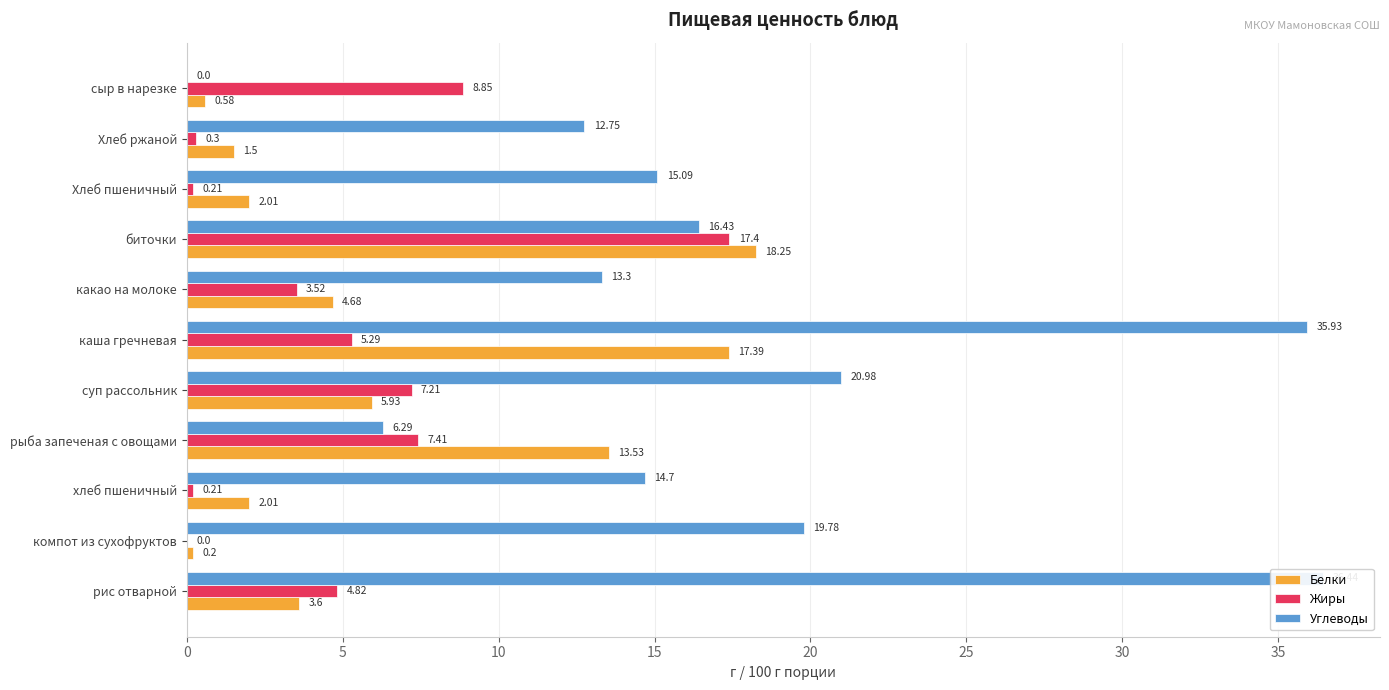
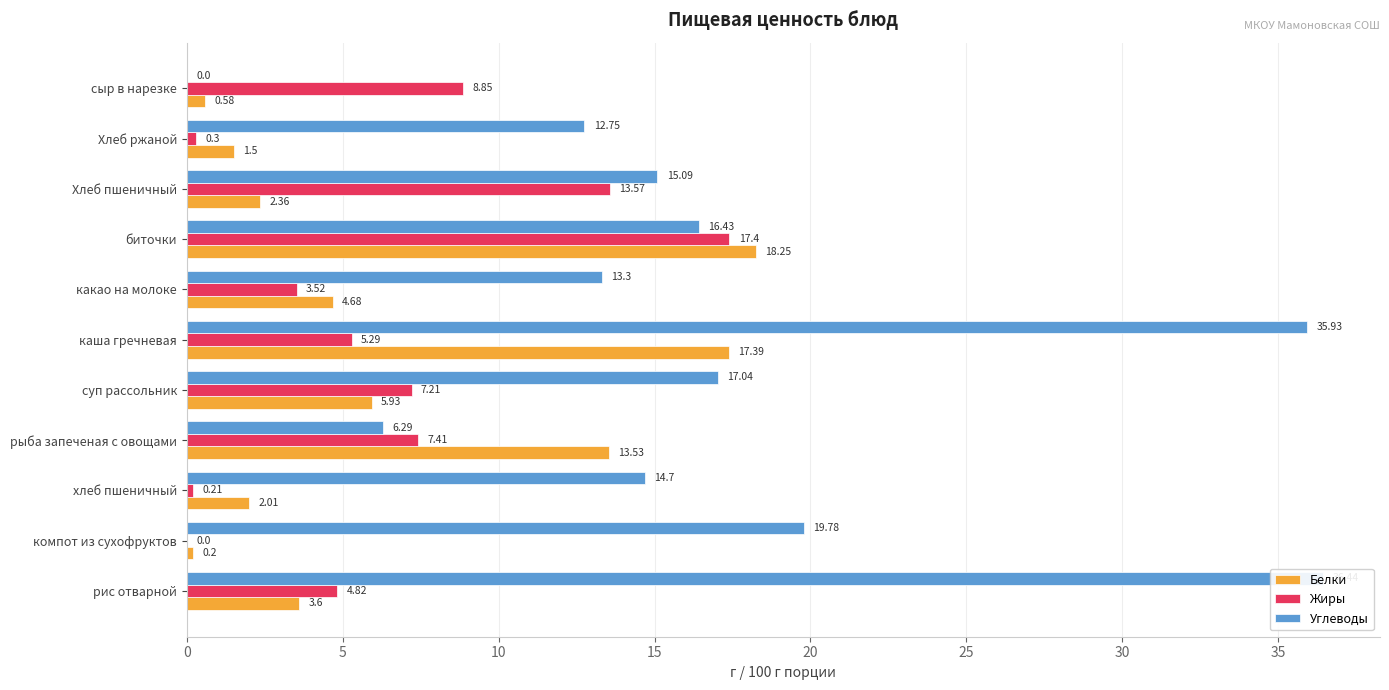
  {
    "Белки": {
      "сыр в нарезке": 0.58,
      "Хлеб ржаной": 1.5,
-     "Хлеб пшеничный": 2.01,
+     "Хлеб пшеничный": 2.36,
      "биточки": 18.25,
      "какао на молоке": 4.68,
      "каша гречневая": 17.39,
      "суп рассольник": 5.93,
      "рыба запеченая с овощами": 13.53,
      "хлеб пшеничный": 2.01,
      "компот из сухофруктов": 0.2,
      "рис отварной": 3.6
    },
    "Жиры": {
      "сыр в нарезке": 8.85,
      "Хлеб ржаной": 0.3,
-     "Хлеб пшеничный": 0.21,
+     "Хлеб пшеничный": 13.57,
      "биточки": 17.4,
      "какао на молоке": 3.52,
      "каша гречневая": 5.29,
      "суп рассольник": 7.21,
      "рыба запеченая с овощами": 7.41,
      "хлеб пшеничный": 0.21,
      "компот из сухофруктов": 0.0,
      "рис отварной": 4.82
    },
    "Углеводы": {
      "сыр в нарезке": 0.0,
      "Хлеб ржаной": 12.75,
      "Хлеб пшеничный": 15.09,
      "биточки": 16.43,
      "какао на молоке": 13.3,
      "каша гречневая": 35.93,
-     "суп рассольник": 20.98,
+     "суп рассольник": 17.04,
      "рыба запеченая с овощами": 6.29,
      "хлеб пшеничный": 14.7,
      "компот из сухофруктов": 19.78
    }
  }
